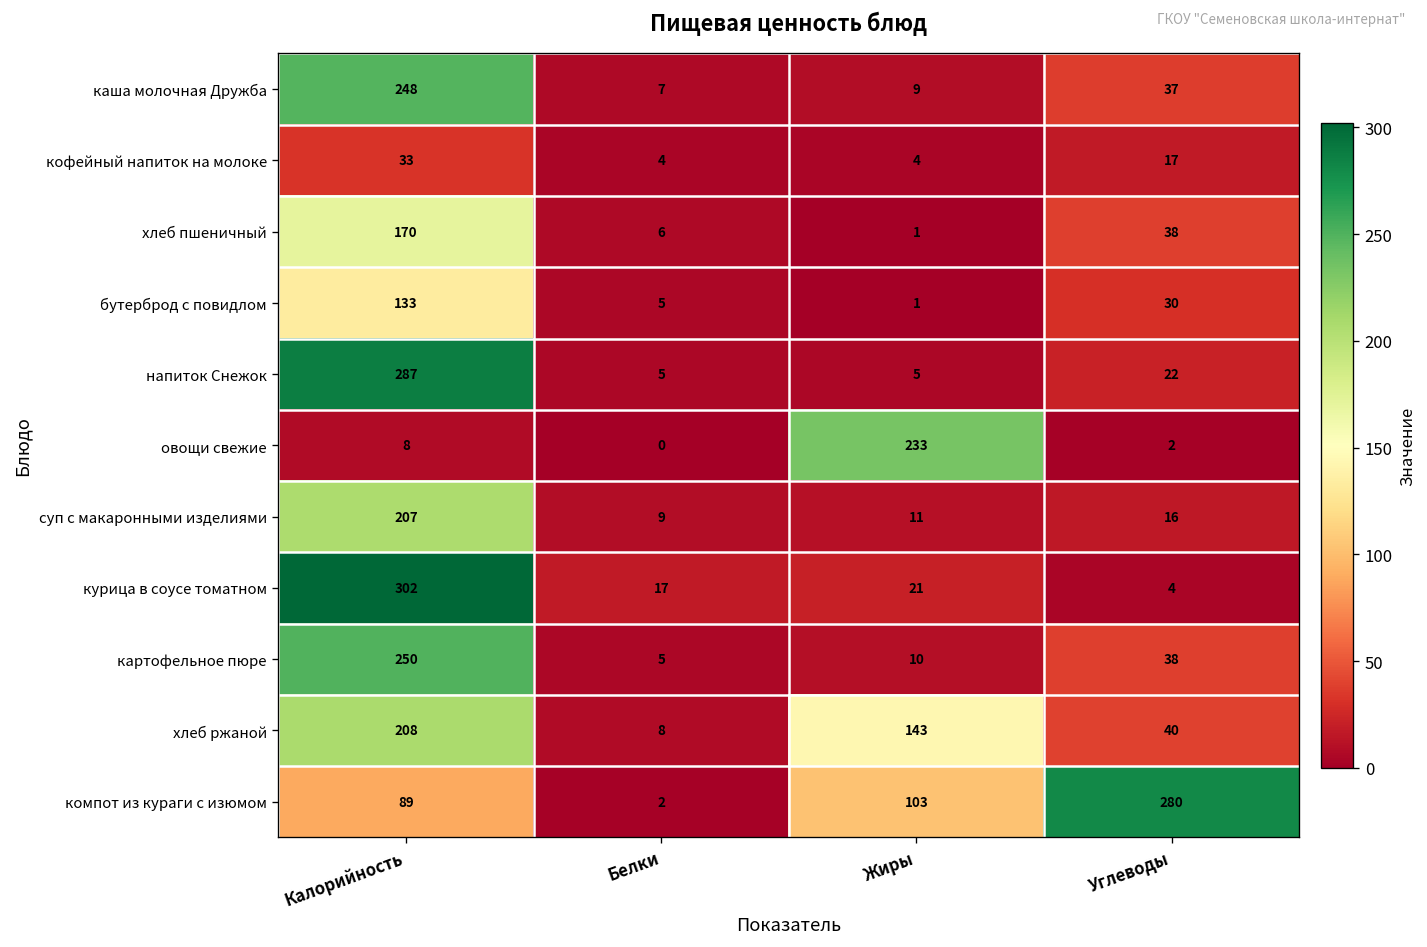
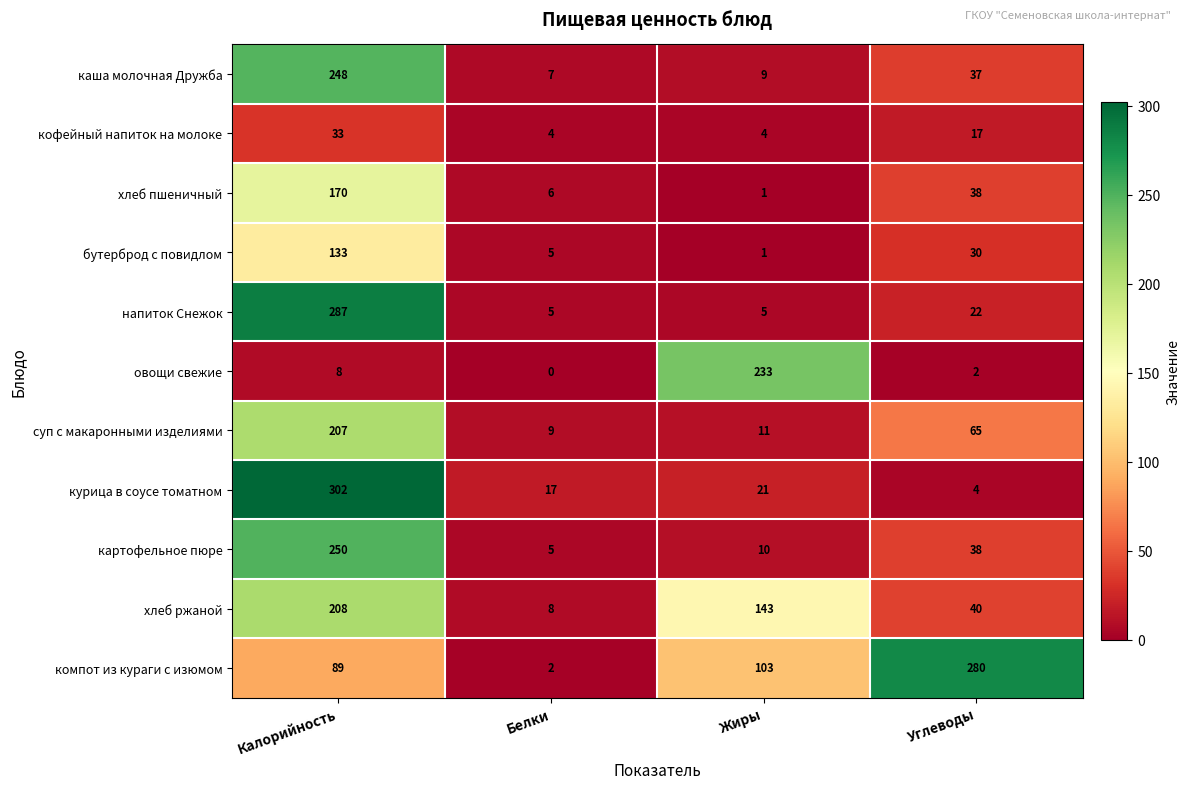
  {
    "каша молочная Дружба": {
      "Калорийность": 248,
      "Белки": 7,
      "Жиры": 9,
      "Углеводы": 37
    },
    "кофейный напиток на молоке": {
      "Калорийность": 33,
      "Белки": 4,
      "Жиры": 4,
      "Углеводы": 17
    },
    "хлеб пшеничный": {
      "Калорийность": 170,
      "Белки": 6,
      "Жиры": 1,
      "Углеводы": 38
    },
    "бутерброд с повидлом": {
      "Калорийность": 133,
      "Белки": 5,
      "Жиры": 1,
      "Углеводы": 30
    },
    "напиток Снежок": {
      "Калорийность": 287,
      "Белки": 5,
      "Жиры": 5,
      "Углеводы": 22
    },
    "овощи свежие": {
      "Калорийность": 8,
      "Белки": 0,
      "Жиры": 233,
      "Углеводы": 2
    },
    "суп с макаронными изделиями": {
      "Калорийность": 207,
      "Белки": 9,
      "Жиры": 11,
-     "Углеводы": 16
+     "Углеводы": 65
    },
    "курица в соусе томатном": {
      "Калорийность": 302,
      "Белки": 17,
      "Жиры": 21,
      "Углеводы": 4
    },
    "картофельное пюре": {
      "Калорийность": 250,
      "Белки": 5,
      "Жиры": 10,
      "Углеводы": 38
    },
    "хлеб ржаной": {
      "Калорийность": 208,
      "Белки": 8,
      "Жиры": 143,
      "Углеводы": 40
    },
    "компот из кураги с изюмом": {
      "Калорийность": 89,
      "Белки": 2,
      "Жиры": 103,
      "Углеводы": 280
    }
  }
